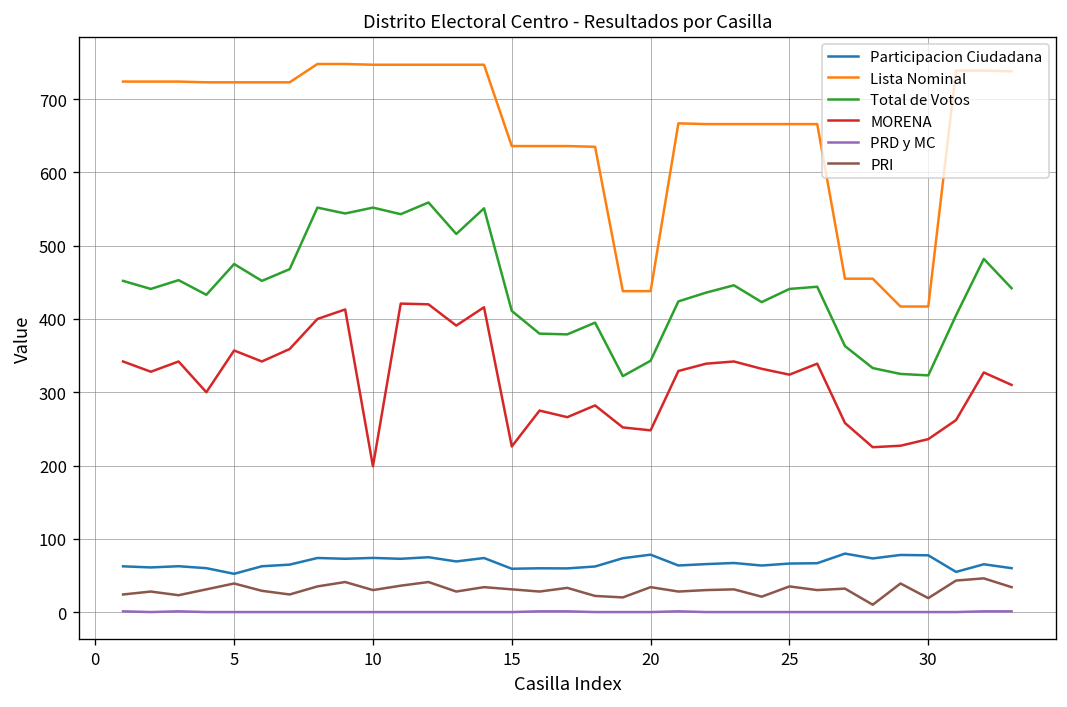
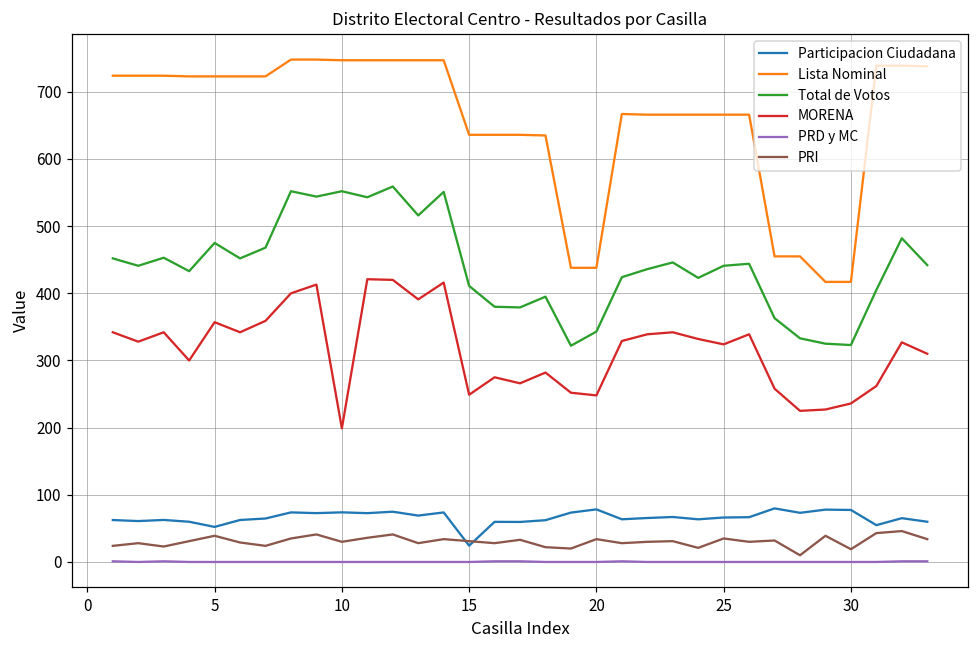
  {
    "Participacion Ciudadana": {
      "5": 50,
      "10": 70,
-     "15": 60,
+     "15": 20,
      "20": 80,
      "25": 70,
      "30": 80
    },
    "Lista Nominal": {
      "5": 720,
      "10": 750,
      "15": 640,
      "20": 440,
      "25": 670,
      "30": 420
    },
    "Total de Votos": {
      "5": 480,
      "10": 550,
      "15": 410,
      "20": 340,
      "25": 440,
      "30": 320
    },
    "MORENA": {
      "5": 360,
      "10": 200,
-     "15": 230,
+     "15": 250,
      "20": 250,
      "25": 320,
      "30": 240
    },
    "PRD y MC": {
      "5": 0,
      "10": 0,
      "15": 0,
      "20": 0,
      "25": 0,
      "30": 0
    },
    "PRI": {
      "5": 40,
      "10": 30,
      "15": 30,
      "20": 30,
      "25": 40,
      "30": 20
    }
  }
